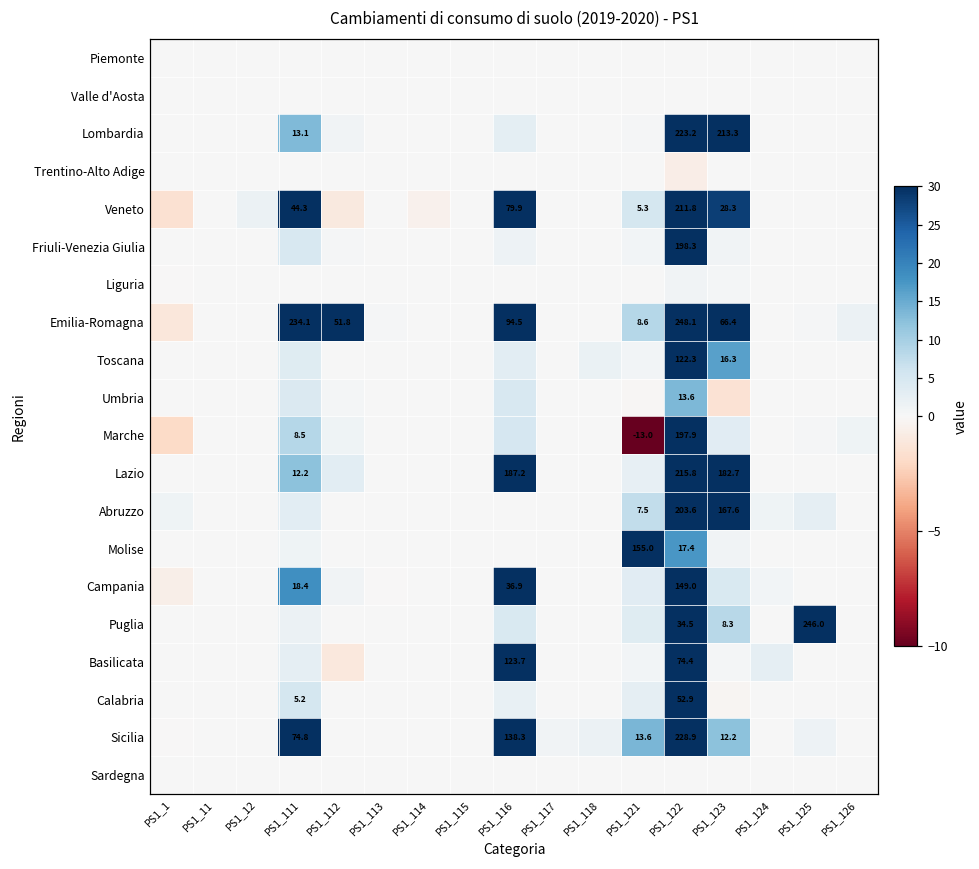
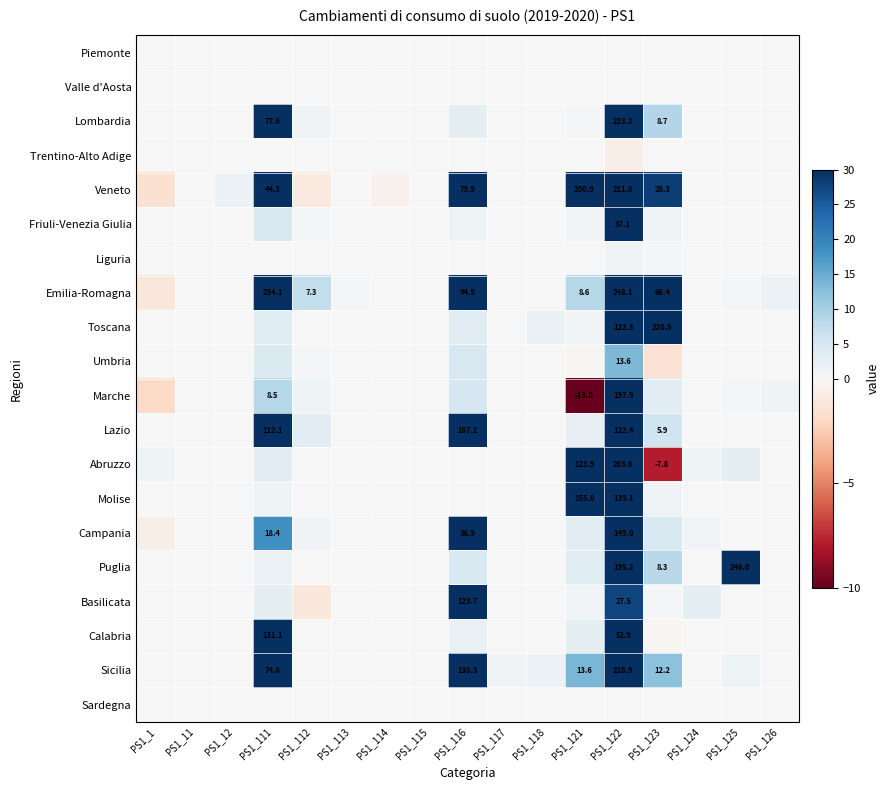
  {
    "Lombardia": {
-     "PS1_111": 13.1,
+     "PS1_111": 77.6,
      "PS1_122": 223.2,
-     "PS1_123": 213.3
+     "PS1_123": 8.7
    },
    "Veneto": {
      "PS1_111": 44.3,
      "PS1_116": 79.9,
-     "PS1_121": 5.3,
+     "PS1_121": 200.9,
      "PS1_122": 211.8,
      "PS1_123": 28.3
    },
    "Friuli-Venezia Giulia": {
-     "PS1_122": 198.3
+     "PS1_122": 37.1
    },
    "Emilia-Romagna": {
      "PS1_111": 234.1,
-     "PS1_112": 51.8,
+     "PS1_112": 7.3,
      "PS1_116": 94.5,
      "PS1_121": 8.6,
      "PS1_122": 248.1,
      "PS1_123": 66.4
    },
    "Toscana": {
      "PS1_122": 122.3,
-     "PS1_123": 16.3
+     "PS1_123": 220.5
    },
    "Umbria": {
      "PS1_122": 13.6
    },
    "Marche": {
      "PS1_111": 8.5,
      "PS1_121": -13.0,
      "PS1_122": 197.9
    },
    "Lazio": {
-     "PS1_111": 12.2,
+     "PS1_111": 112.1,
      "PS1_116": 187.2,
-     "PS1_122": 215.8,
-     "PS1_123": 182.7
+     "PS1_122": 122.4,
+     "PS1_123": 5.9
    },
    "Abruzzo": {
-     "PS1_121": 7.5,
+     "PS1_121": 123.9,
      "PS1_122": 203.6,
-     "PS1_123": 167.6
+     "PS1_123": -7.8
    },
    "Molise": {
      "PS1_121": 155.0,
-     "PS1_122": 17.4
+     "PS1_122": 139.1
    },
    "Campania": {
      "PS1_111": 18.4,
      "PS1_116": 36.9,
      "PS1_122": 149.0
    },
    "Puglia": {
-     "PS1_122": 34.5,
+     "PS1_122": 195.2,
      "PS1_123": 8.3,
      "PS1_125": 246.0
    },
    "Basilicata": {
      "PS1_116": 123.7,
-     "PS1_122": 74.4
+     "PS1_122": 27.5
    },
    "Calabria": {
-     "PS1_111": 5.2,
+     "PS1_111": 131.1,
      "PS1_122": 52.9
    },
    "Sicilia": {
      "PS1_111": 74.8,
      "PS1_116": 138.3,
      "PS1_121": 13.6,
      "PS1_122": 228.9,
      "PS1_123": 12.2
    }
  }
